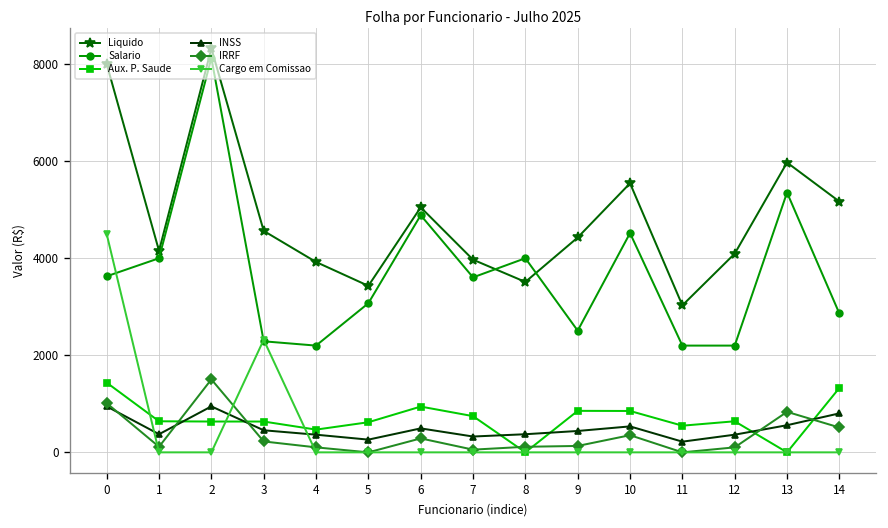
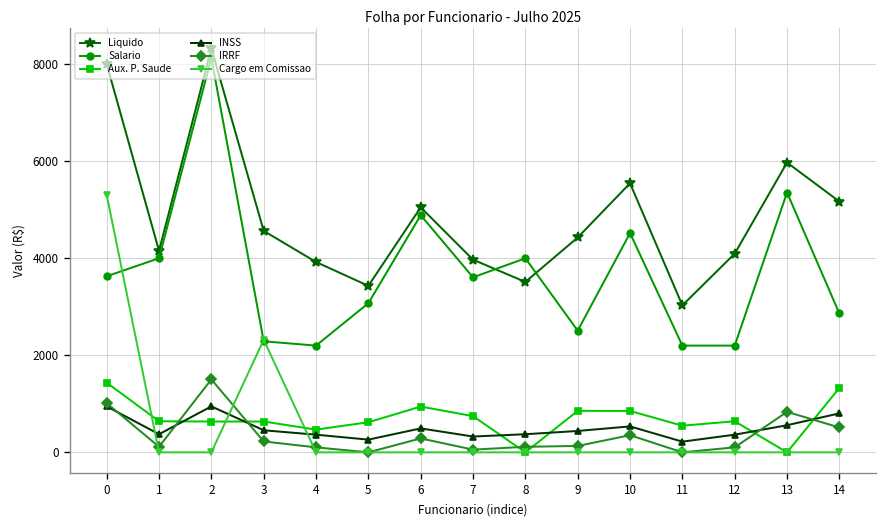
  {
    "Cargo em Comissao": {
-     "0": 4500,
+     "0": 5300,
      "1": 0,
      "2": 0,
      "4": 0,
      "6": 0,
      "9": 0,
      "10": 0,
      "12": 0,
      "14": 0
    }
  }
